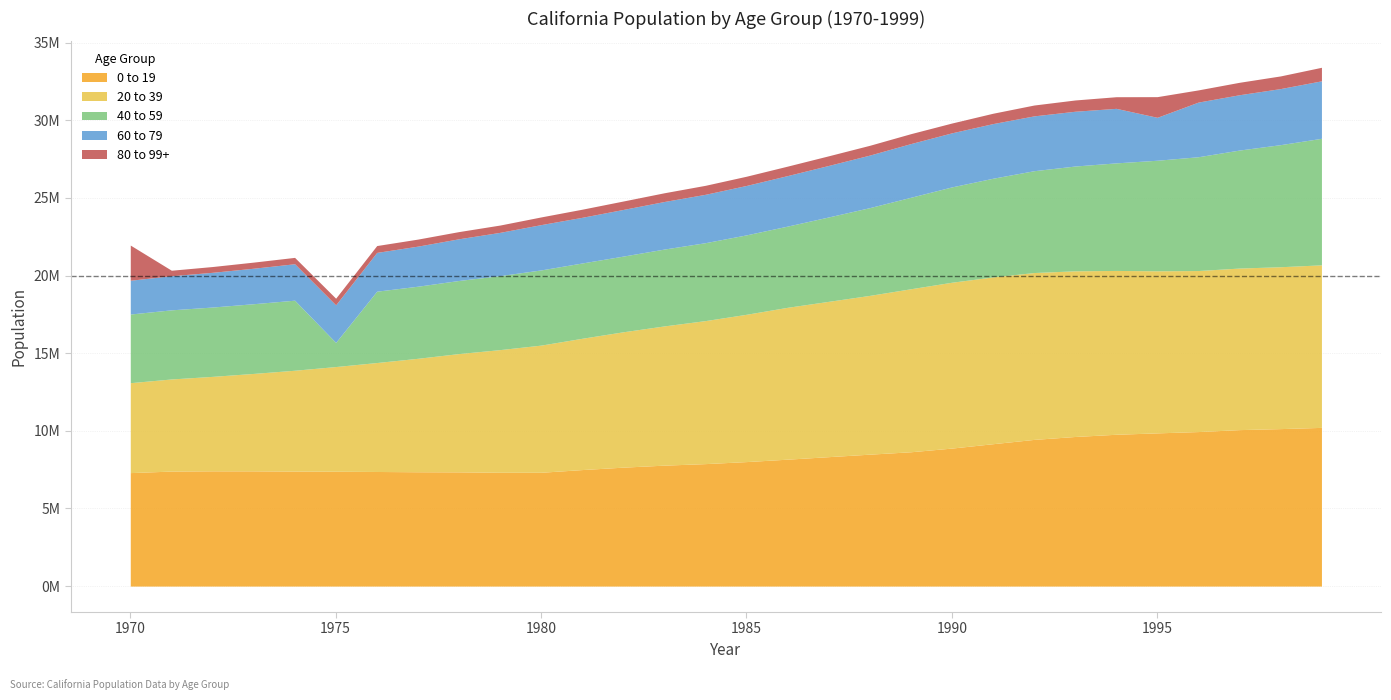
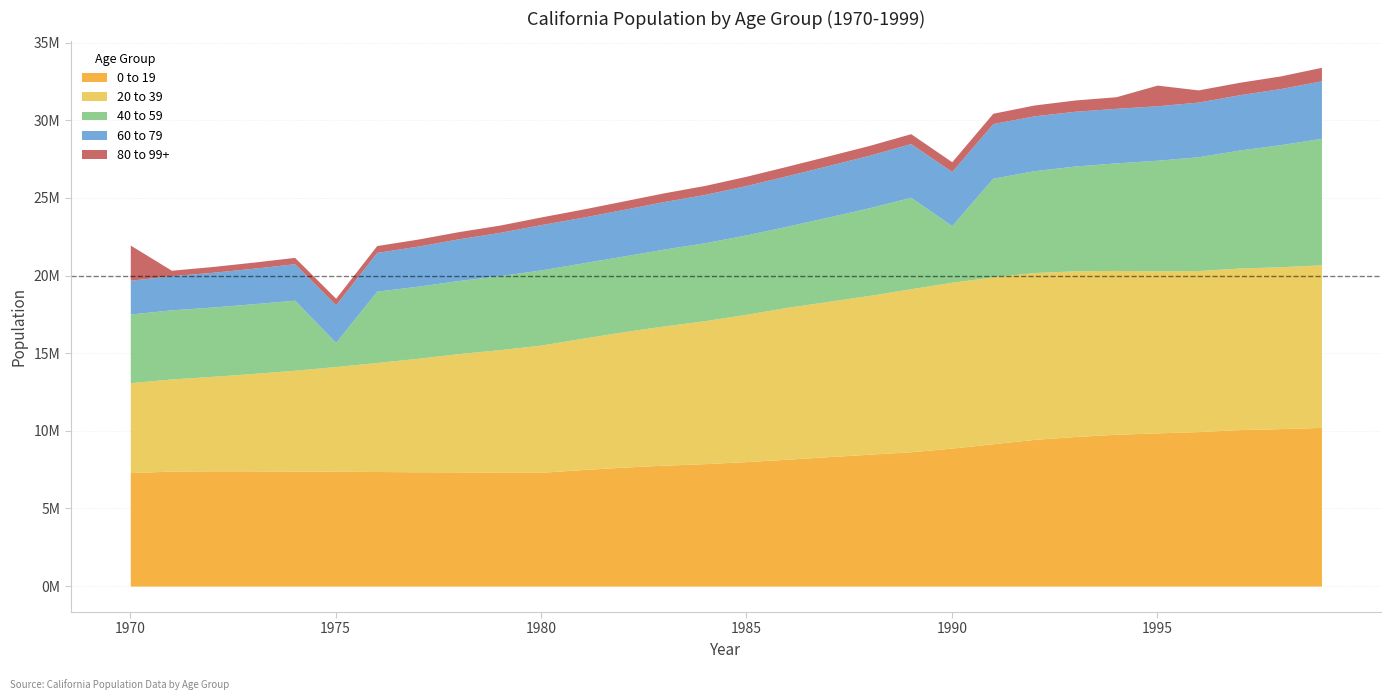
  {
    "40 to 59": {
      "1970": 4400000,
      "1975": 1600000,
      "1980": 4800000,
      "1985": 5100000,
-     "1990": 6100000,
+     "1990": 3600000,
      "1995": 7100000
    },
    "60 to 79": {
      "1970": 2200000,
      "1975": 2400000,
      "1980": 2900000,
      "1985": 3200000,
      "1990": 3500000,
-     "1995": 2800000
+     "1995": 3500000
    },
    "80 to 99+": {
      "1970": 2300000,
      "1975": 400000,
      "1980": 500000,
      "1985": 600000,
      "1990": 600000,
      "1995": 1300000
    }
  }
